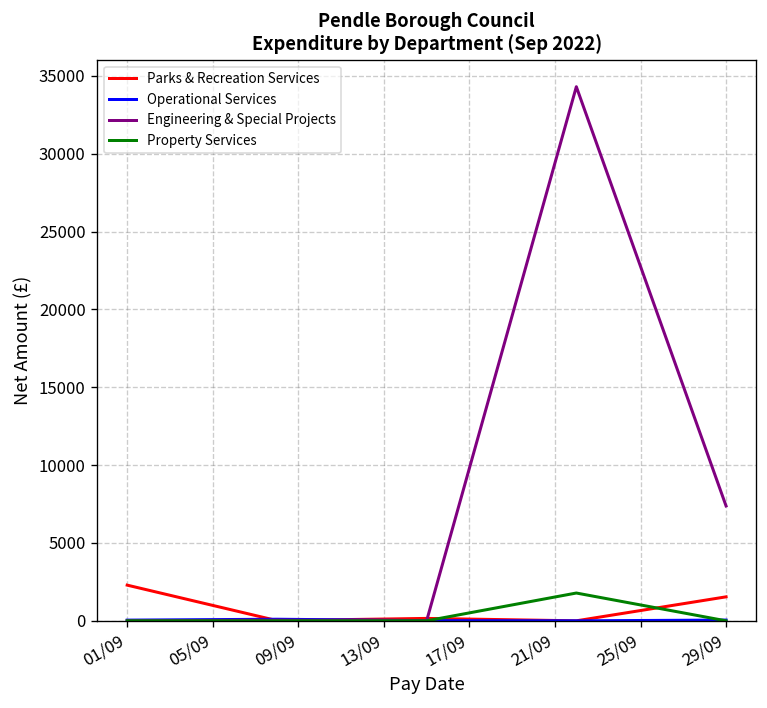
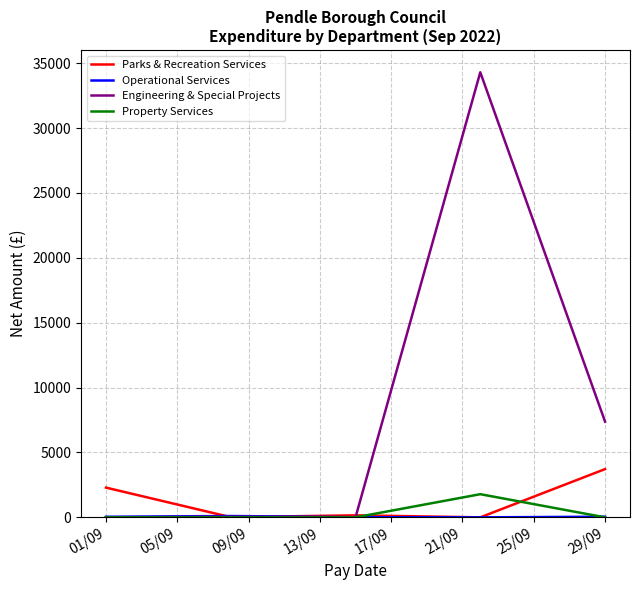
  {
    "Parks & Recreation Services": {
      "01/09": 2300,
-     "29/09": 1500
+     "29/09": 3700
    },
    "Engineering & Special Projects": {
      "29/09": 7400
    }
  }
